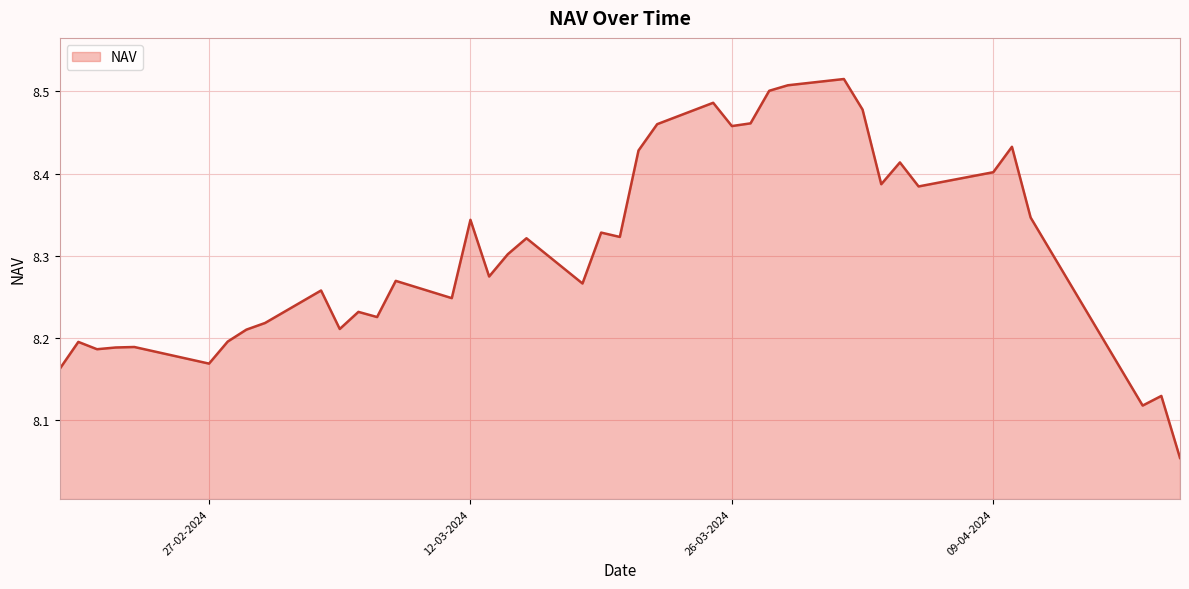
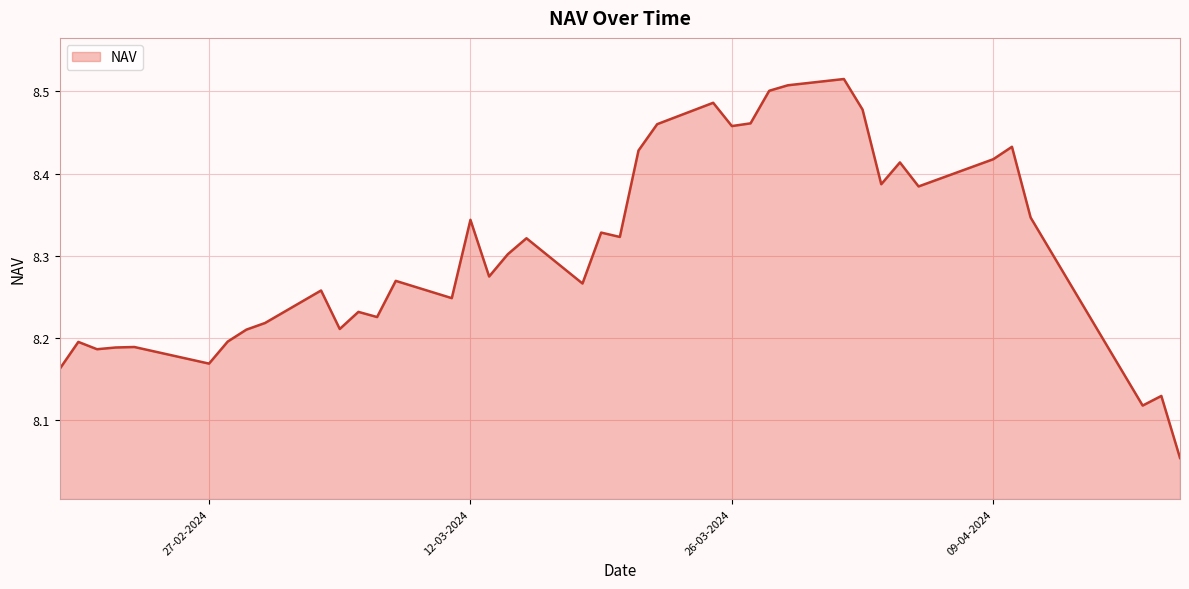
  {
    "27-02-2024": 8.17,
    "12-03-2024": 8.34,
    "26-03-2024": 8.46,
-   "09-04-2024": 8.40
+   "09-04-2024": 8.42
  }
